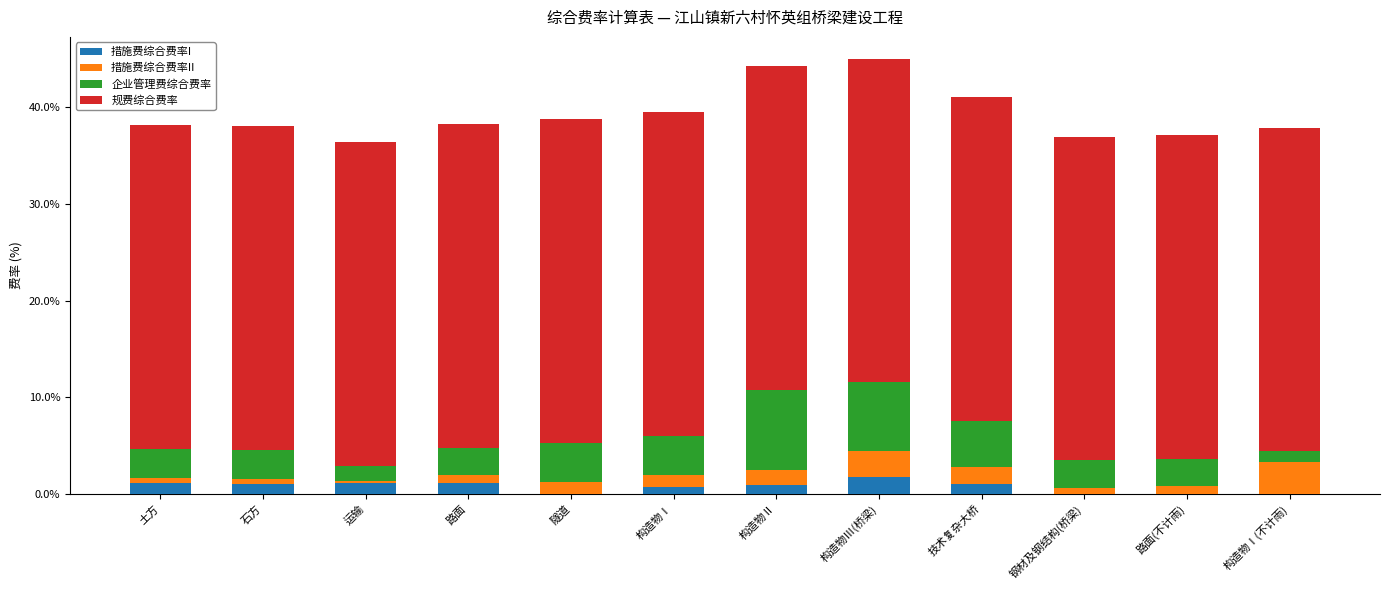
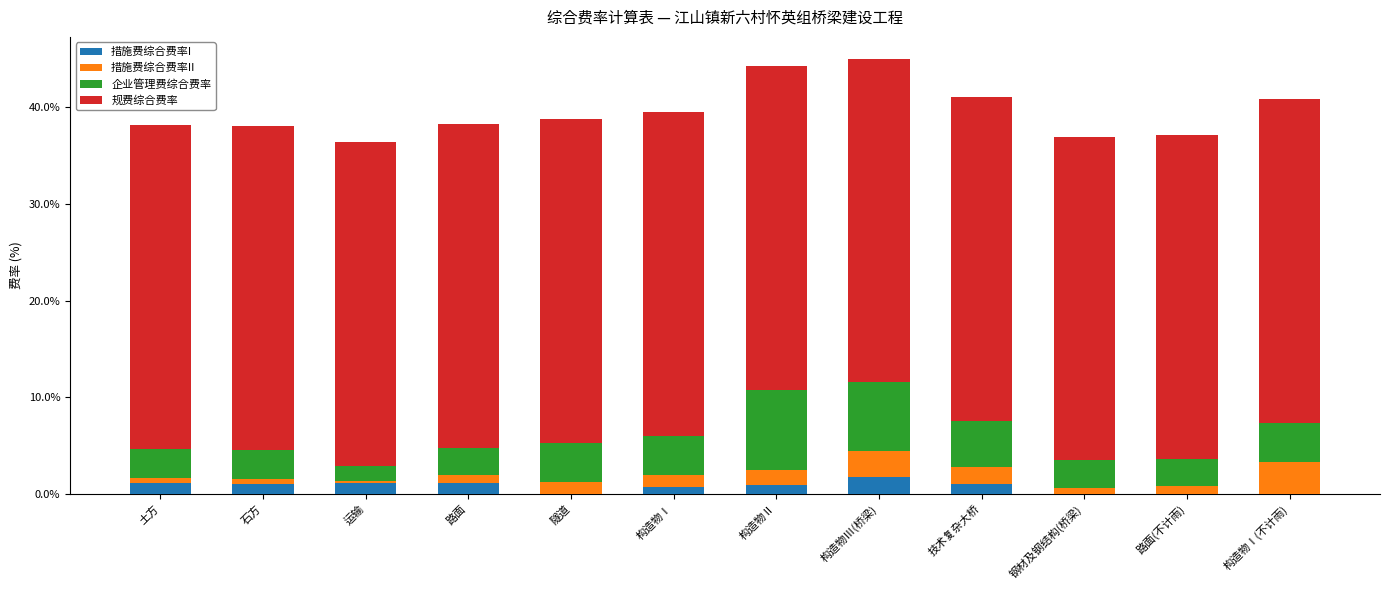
  {
    "措施费综合费率I": {
      "土方": "1%",
      "石方": "1%",
      "运输": "1%",
      "路面": "1%",
      "隧道": "0%",
      "构造物Ⅰ": "1%",
      "构造物Ⅱ": "1%",
      "构造物Ⅲ(桥梁)": "2%",
      "技术复杂大桥": "1%",
      "钢材及钢结构(桥梁)": "0%",
      "路面(不计雨)": "0%",
      "构造物Ⅰ(不计雨)": "0%"
    },
    "措施费综合费率II": {
      "土方": "1%",
      "石方": "0%",
      "路面": "1%",
      "隧道": "1%",
      "构造物Ⅰ": "1%",
      "构造物Ⅱ": "2%",
      "构造物Ⅲ(桥梁)": "3%",
      "技术复杂大桥": "2%",
      "钢材及钢结构(桥梁)": "1%",
      "路面(不计雨)": "1%",
      "构造物Ⅰ(不计雨)": "3%"
    },
    "企业管理费综合费率": {
      "土方": "3%",
      "石方": "3%",
      "运输": "2%",
      "路面": "3%",
      "隧道": "4%",
      "构造物Ⅰ": "4%",
      "构造物Ⅱ": "8%",
      "构造物Ⅲ(桥梁)": "7%",
      "技术复杂大桥": "5%",
      "钢材及钢结构(桥梁)": "3%",
      "路面(不计雨)": "3%",
-     "构造物Ⅰ(不计雨)": "1%"
+     "构造物Ⅰ(不计雨)": "4%"
    },
    "规费综合费率": {
      "土方": "34%",
      "石方": "34%",
      "运输": "34%",
      "路面": "34%",
      "隧道": "34%",
      "构造物Ⅰ": "34%",
      "构造物Ⅱ": "34%",
      "构造物Ⅲ(桥梁)": "34%",
      "技术复杂大桥": "34%",
      "钢材及钢结构(桥梁)": "34%",
      "路面(不计雨)": "34%",
      "构造物Ⅰ(不计雨)": "34%"
    }
  }
